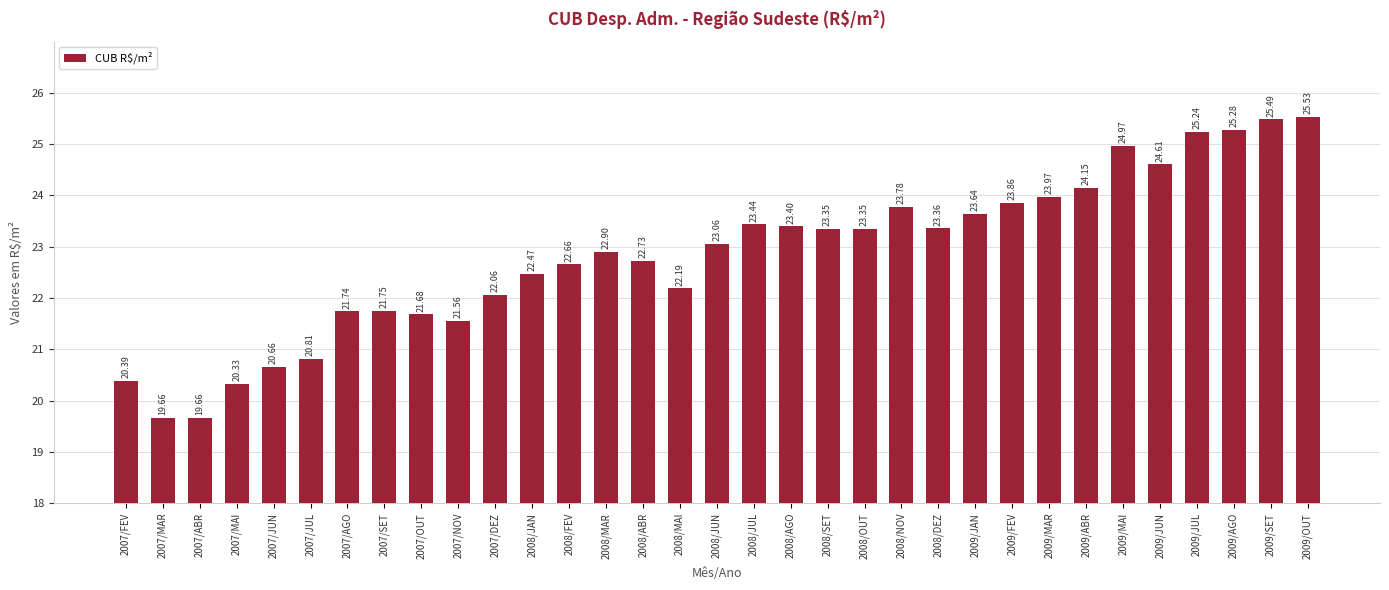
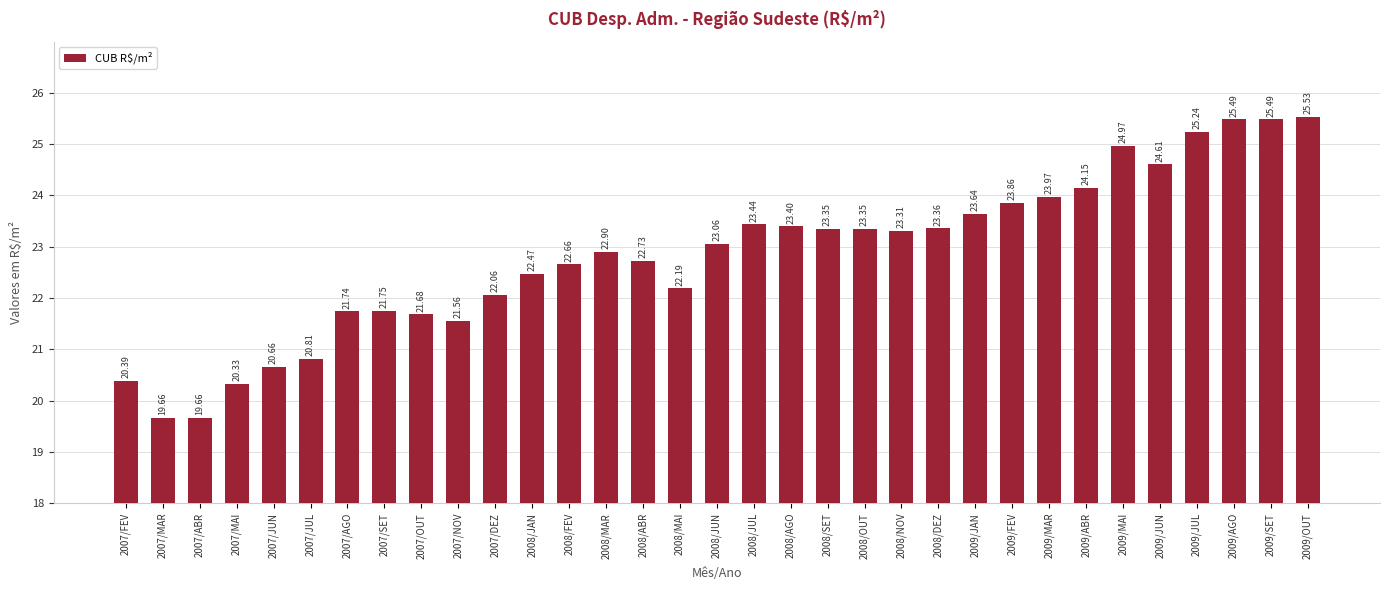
  {
    "2007/FEV": 20.39,
    "2007/MAR": 19.66,
    "2007/ABR": 19.66,
    "2007/MAI": 20.33,
    "2007/JUN": 20.66,
    "2007/JUL": 20.81,
    "2007/AGO": 21.74,
    "2007/SET": 21.75,
    "2007/OUT": 21.68,
    "2007/NOV": 21.56,
    "2007/DEZ": 22.06,
    "2008/JAN": 22.47,
    "2008/FEV": 22.66,
    "2008/MAR": 22.90,
    "2008/ABR": 22.73,
    "2008/MAI": 22.19,
    "2008/JUN": 23.06,
    "2008/JUL": 23.44,
    "2008/AGO": 23.40,
    "2008/SET": 23.35,
    "2008/OUT": 23.35,
-   "2008/NOV": 23.78,
+   "2008/NOV": 23.31,
    "2008/DEZ": 23.36,
    "2009/JAN": 23.64,
    "2009/FEV": 23.86,
    "2009/MAR": 23.97,
    "2009/ABR": 24.15,
    "2009/MAI": 24.97,
    "2009/JUN": 24.61,
    "2009/JUL": 25.24,
-   "2009/AGO": 25.28,
+   "2009/AGO": 25.49,
    "2009/SET": 25.49,
    "2009/OUT": 25.53
  }
